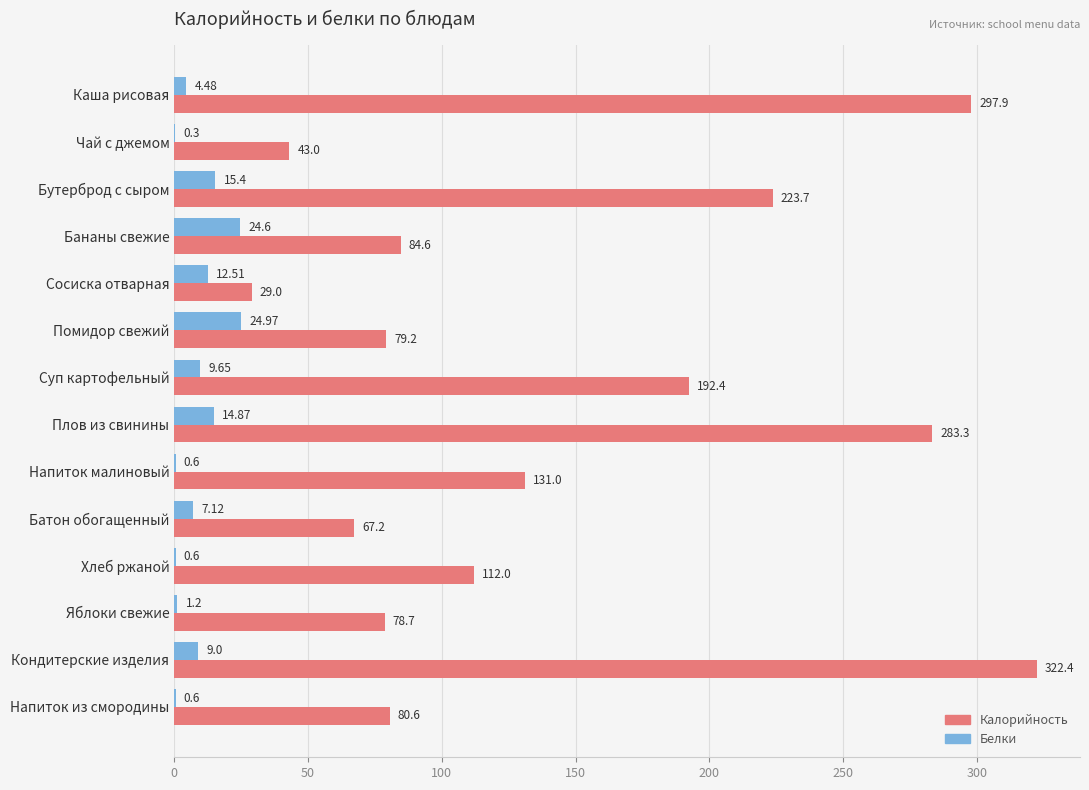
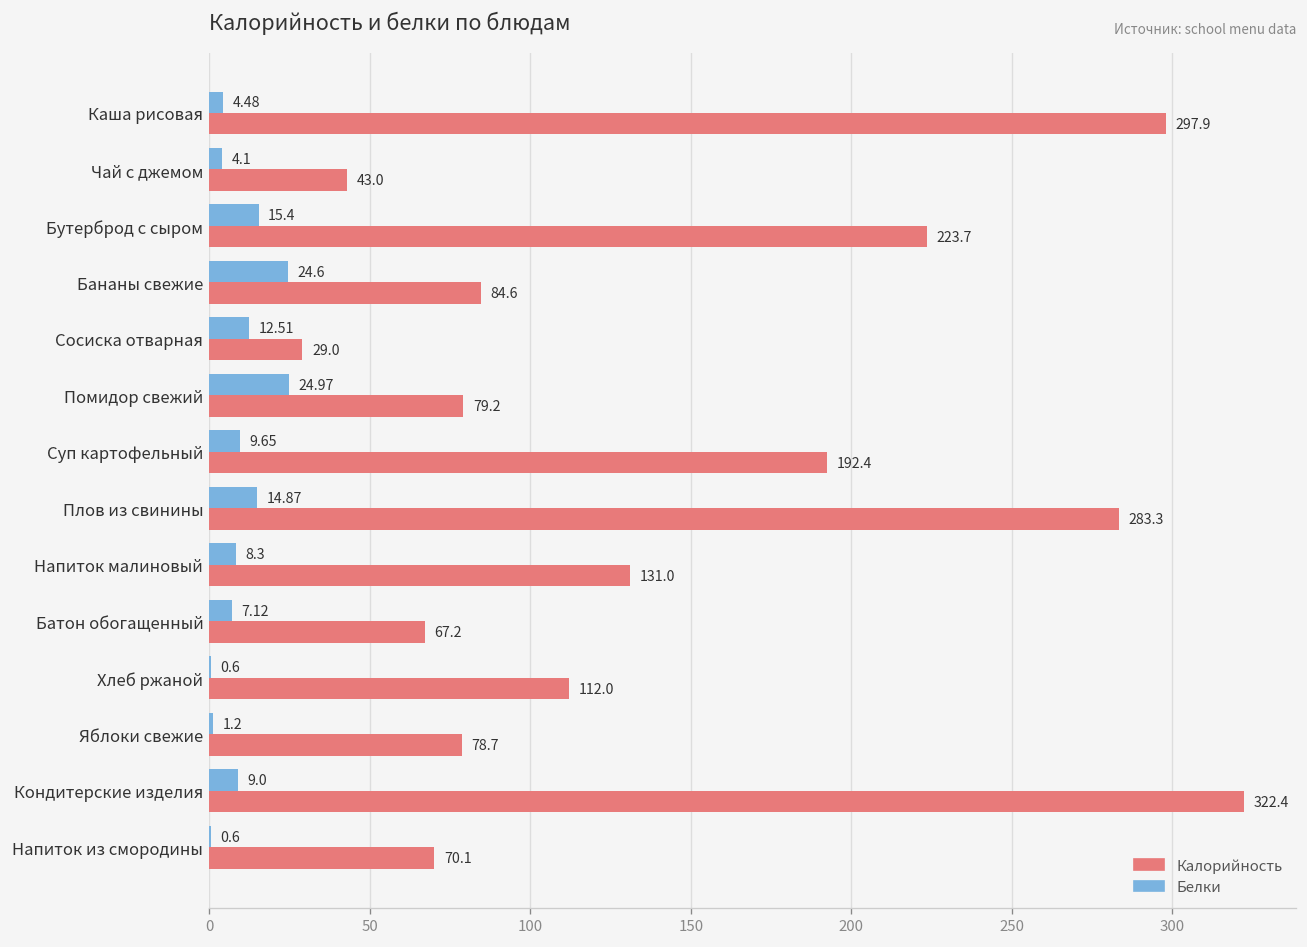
  {
    "Калорийность": {
      "Каша рисовая": 297.9,
      "Чай с джемом": 43.0,
      "Бутерброд с сыром": 223.7,
      "Бананы свежие": 84.6,
      "Сосиска отварная": 29.0,
      "Помидор свежий": 79.2,
      "Суп картофельный": 192.4,
      "Плов из свинины": 283.3,
      "Напиток малиновый": 131.0,
      "Батон обогащенный": 67.2,
      "Хлеб ржаной": 112.0,
      "Яблоки свежие": 78.7,
      "Кондитерские изделия": 322.4,
-     "Напиток из смородины": 80.6
+     "Напиток из смородины": 70.1
    },
    "Белки": {
      "Каша рисовая": 4.48,
-     "Чай с джемом": 0.3,
+     "Чай с джемом": 4.1,
      "Бутерброд с сыром": 15.4,
      "Бананы свежие": 24.6,
      "Сосиска отварная": 12.51,
      "Помидор свежий": 24.97,
      "Суп картофельный": 9.65,
      "Плов из свинины": 14.87,
-     "Напиток малиновый": 0.6,
+     "Напиток малиновый": 8.3,
      "Батон обогащенный": 7.12,
      "Хлеб ржаной": 0.6,
      "Яблоки свежие": 1.2,
      "Кондитерские изделия": 9.0,
      "Напиток из смородины": 0.6
    }
  }
